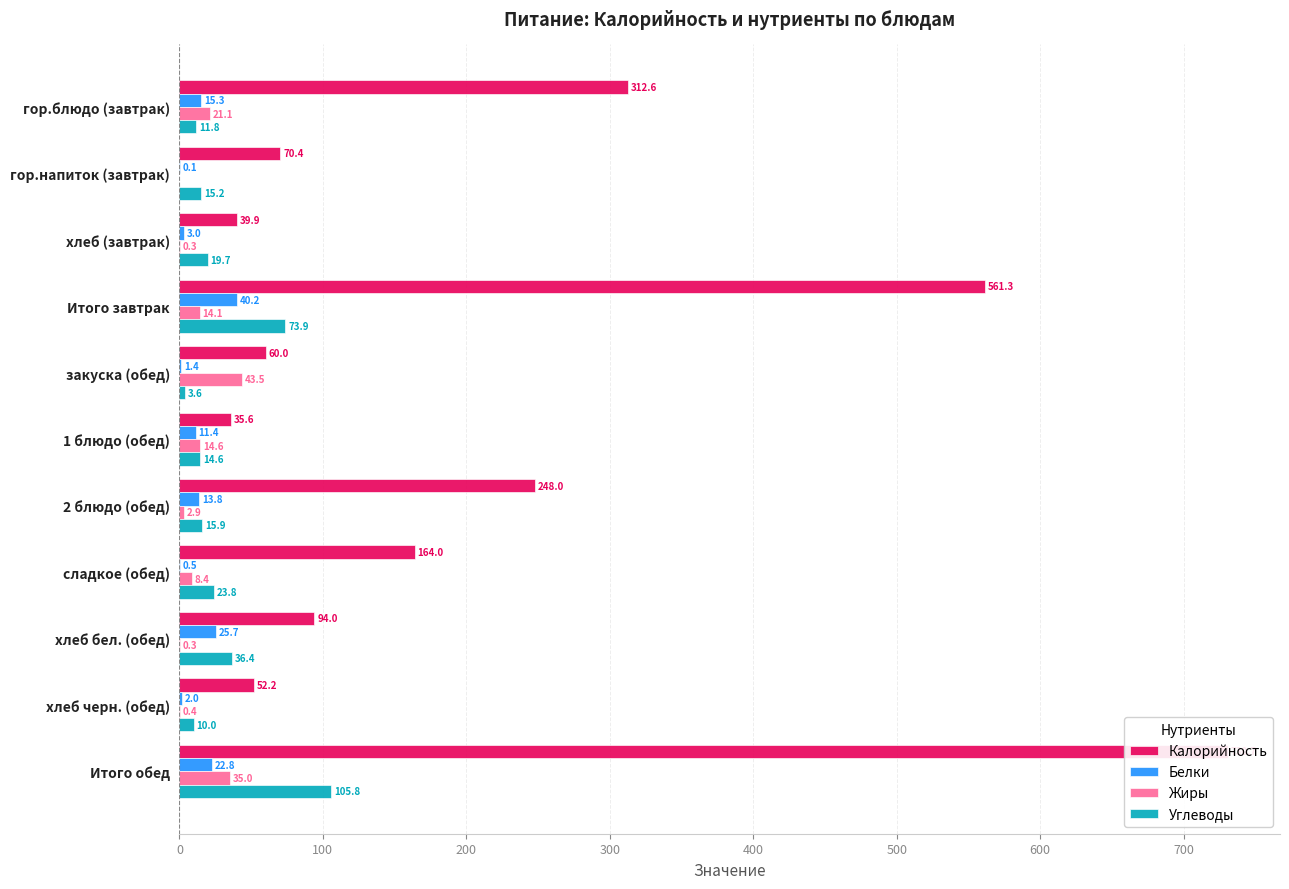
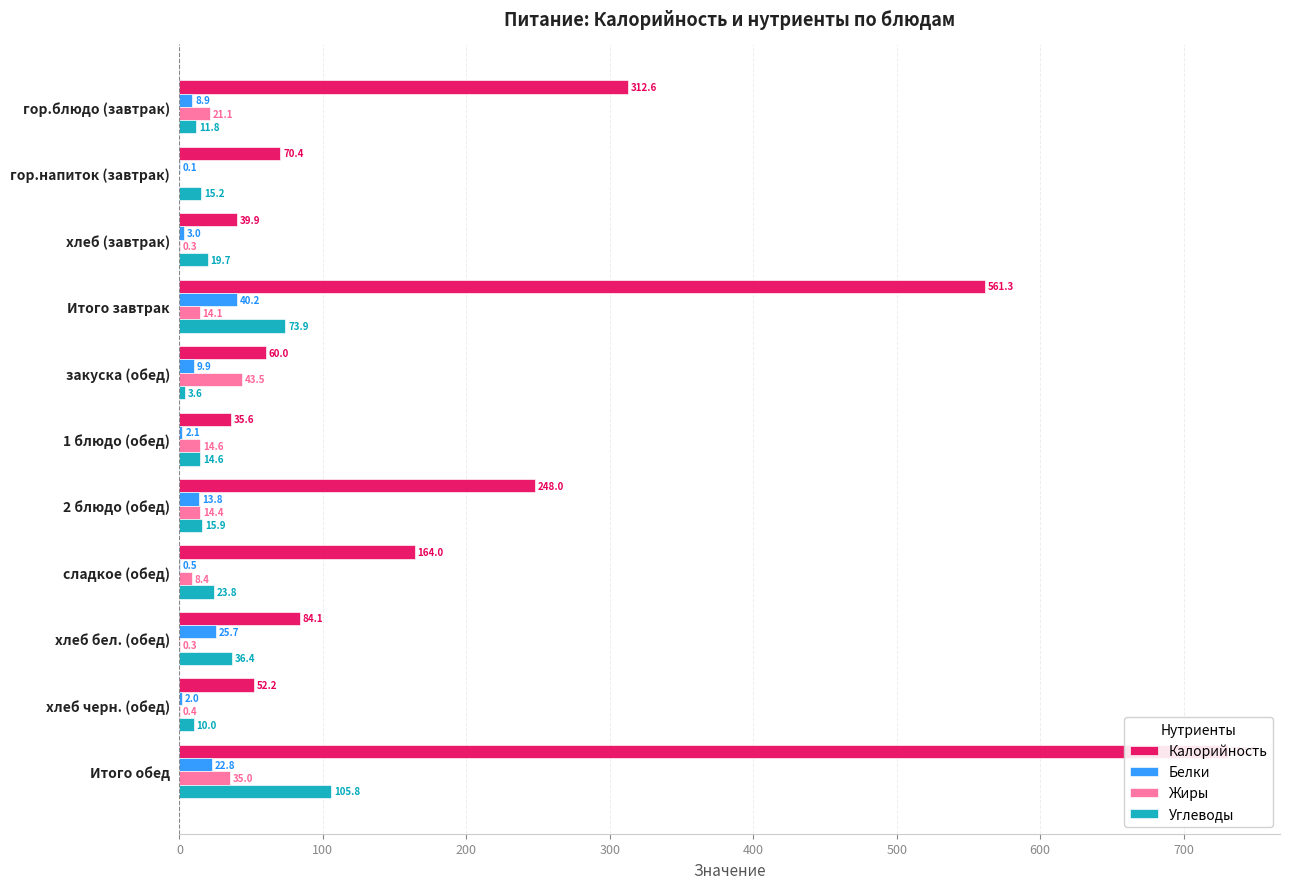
  {
    "Калорийность": {
      "гор.блюдо (завтрак)": 312.6,
      "гор.напиток (завтрак)": 70.4,
      "хлеб (завтрак)": 39.9,
      "Итого завтрак": 561.3,
      "закуска (обед)": 60.0,
      "1 блюдо (обед)": 35.6,
      "2 блюдо (обед)": 248.0,
      "сладкое (обед)": 164.0,
-     "хлеб бел. (обед)": 94.0,
+     "хлеб бел. (обед)": 84.1,
      "хлеб черн. (обед)": 52.2
    },
    "Белки": {
-     "гор.блюдо (завтрак)": 15.3,
+     "гор.блюдо (завтрак)": 8.9,
      "гор.напиток (завтрак)": 0.1,
      "хлеб (завтрак)": 3.0,
      "Итого завтрак": 40.2,
-     "закуска (обед)": 1.4,
-     "1 блюдо (обед)": 11.4,
+     "закуска (обед)": 9.9,
+     "1 блюдо (обед)": 2.1,
      "2 блюдо (обед)": 13.8,
      "сладкое (обед)": 0.5,
      "хлеб бел. (обед)": 25.7,
      "хлеб черн. (обед)": 2.0,
      "Итого обед": 22.8
    },
    "Жиры": {
      "гор.блюдо (завтрак)": 21.1,
      "хлеб (завтрак)": 0.3,
      "Итого завтрак": 14.1,
      "закуска (обед)": 43.5,
      "1 блюдо (обед)": 14.6,
-     "2 блюдо (обед)": 2.9,
+     "2 блюдо (обед)": 14.4,
      "сладкое (обед)": 8.4,
      "хлеб бел. (обед)": 0.3,
      "хлеб черн. (обед)": 0.4,
      "Итого обед": 35.0
    },
    "Углеводы": {
      "гор.блюдо (завтрак)": 11.8,
      "гор.напиток (завтрак)": 15.2,
      "хлеб (завтрак)": 19.7,
      "Итого завтрак": 73.9,
      "закуска (обед)": 3.6,
      "1 блюдо (обед)": 14.6,
      "2 блюдо (обед)": 15.9,
      "сладкое (обед)": 23.8,
      "хлеб бел. (обед)": 36.4,
      "хлеб черн. (обед)": 10.0,
      "Итого обед": 105.8
    }
  }
